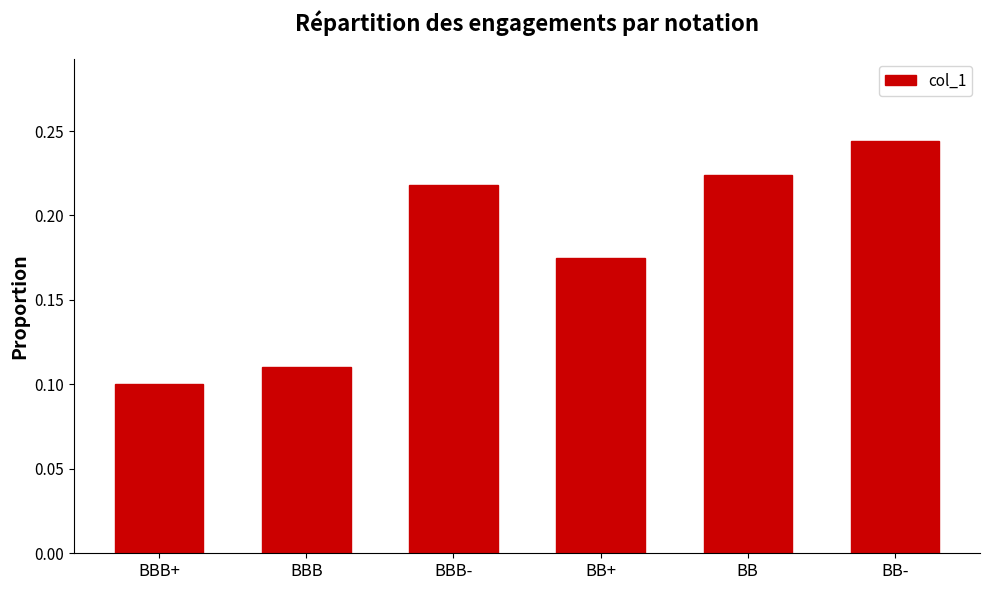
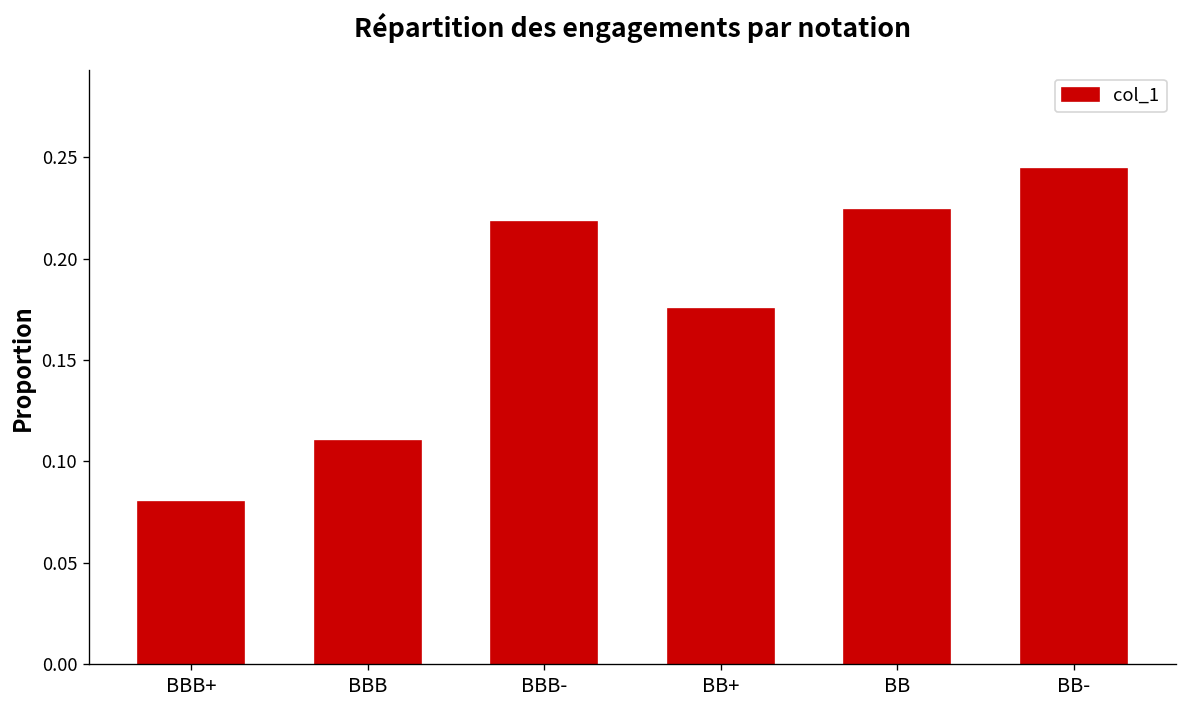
  {
-   "BBB+": 0.10,
+   "BBB+": 0.08,
    "BBB": 0.11,
    "BBB-": 0.218,
    "BB+": 0.175,
    "BB": 0.224,
    "BB-": 0.244
  }
